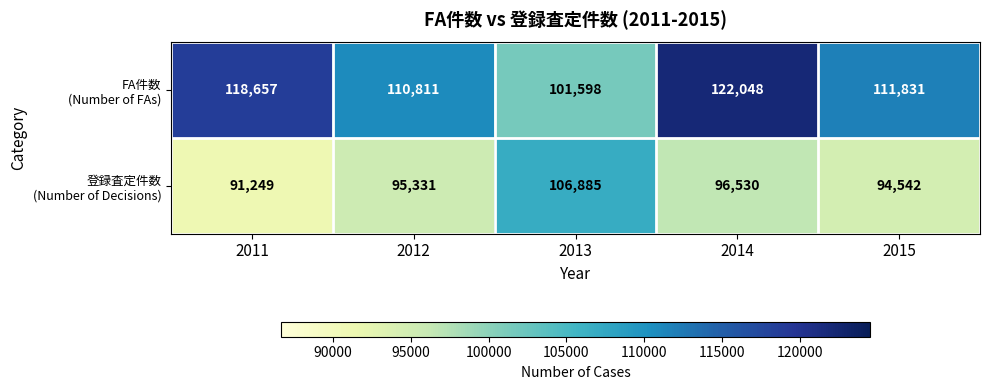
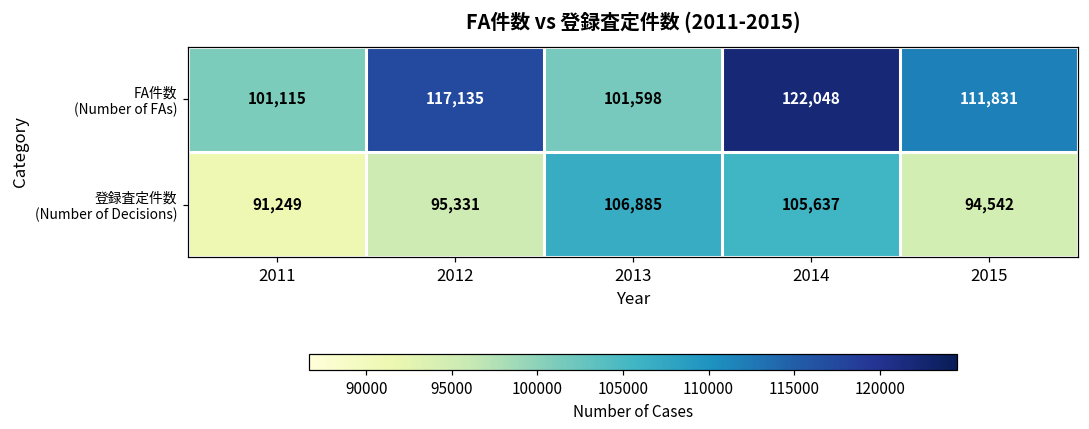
  {
    "FA件数 (Number of FAs)": {
-     "2011": "118,657",
-     "2012": "110,811",
+     "2011": "101,115",
+     "2012": "117,135",
      "2013": "101,598",
      "2014": "122,048",
      "2015": "111,831"
    },
    "登録査定件数 (Number of Decisions)": {
      "2011": "91,249",
      "2012": "95,331",
      "2013": "106,885",
-     "2014": "96,530",
+     "2014": "105,637",
      "2015": "94,542"
    }
  }
